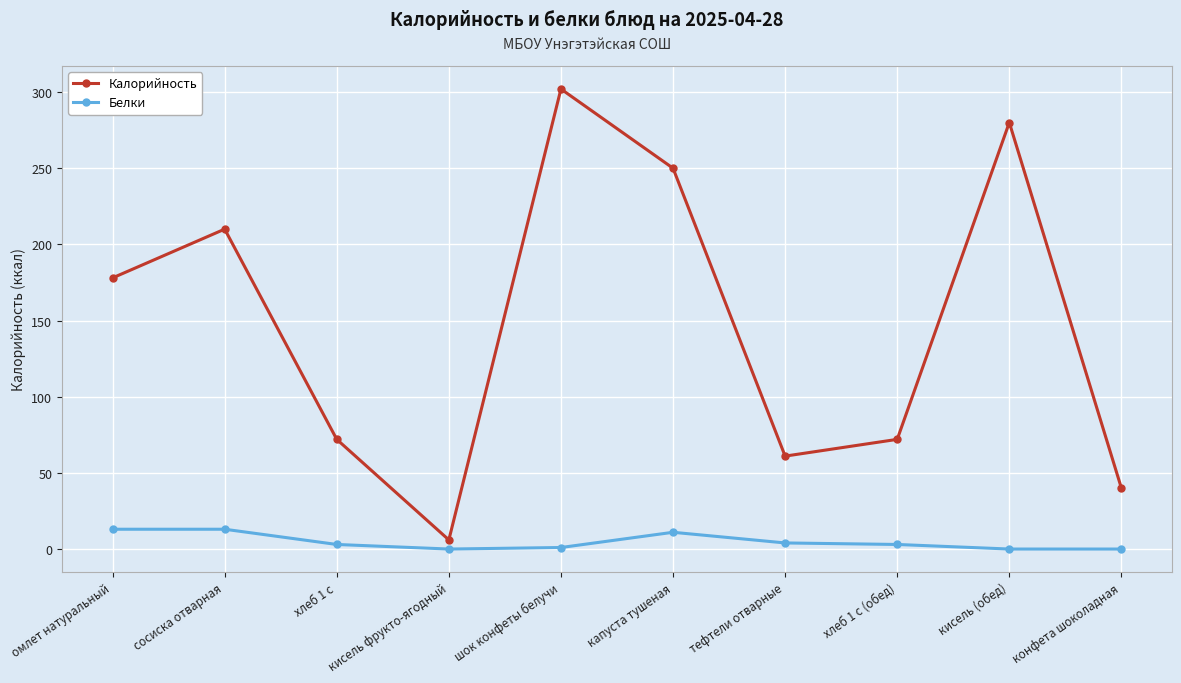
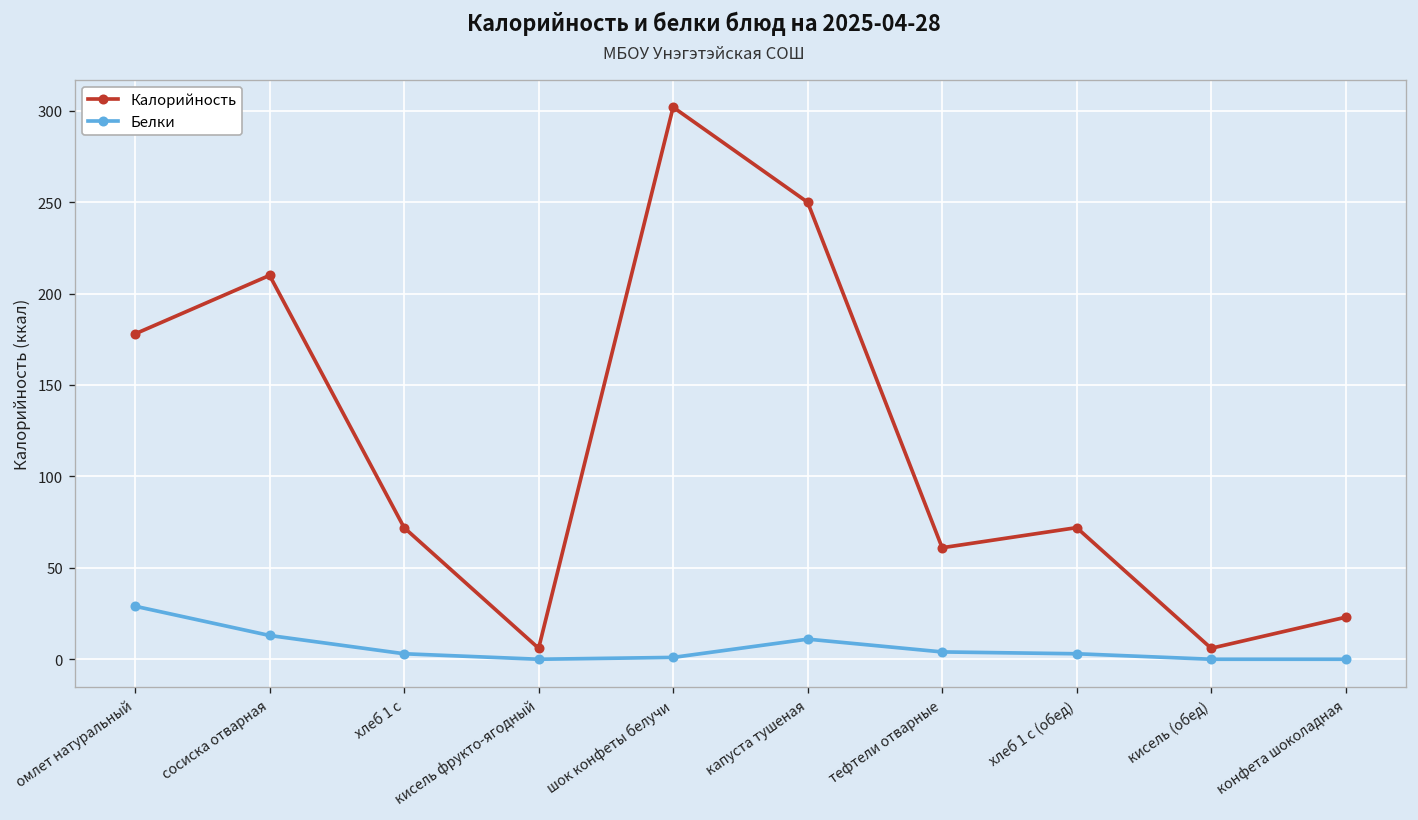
  {
    "Калорийность": {
      "омлет натуральный": 178,
      "сосиска отварная": 210,
      "хлеб 1 с": 72,
      "кисель фрукто-ягодный": 6,
      "шок конфеты белучи": 302,
      "капуста тушеная": 250,
      "тефтели отварные": 61,
      "хлеб 1 с (обед)": 72,
-     "кисель (обед)": 280,
-     "конфета шоколадная": 40
+     "кисель (обед)": 6,
+     "конфета шоколадная": 23
    },
    "Белки": {
-     "омлет натуральный": 13,
+     "омлет натуральный": 29,
      "сосиска отварная": 13,
      "хлеб 1 с": 3,
      "кисель фрукто-ягодный": 0,
      "шок конфеты белучи": 1,
      "капуста тушеная": 11,
      "тефтели отварные": 4,
      "хлеб 1 с (обед)": 3,
      "кисель (обед)": 0,
      "конфета шоколадная": 0
    }
  }
